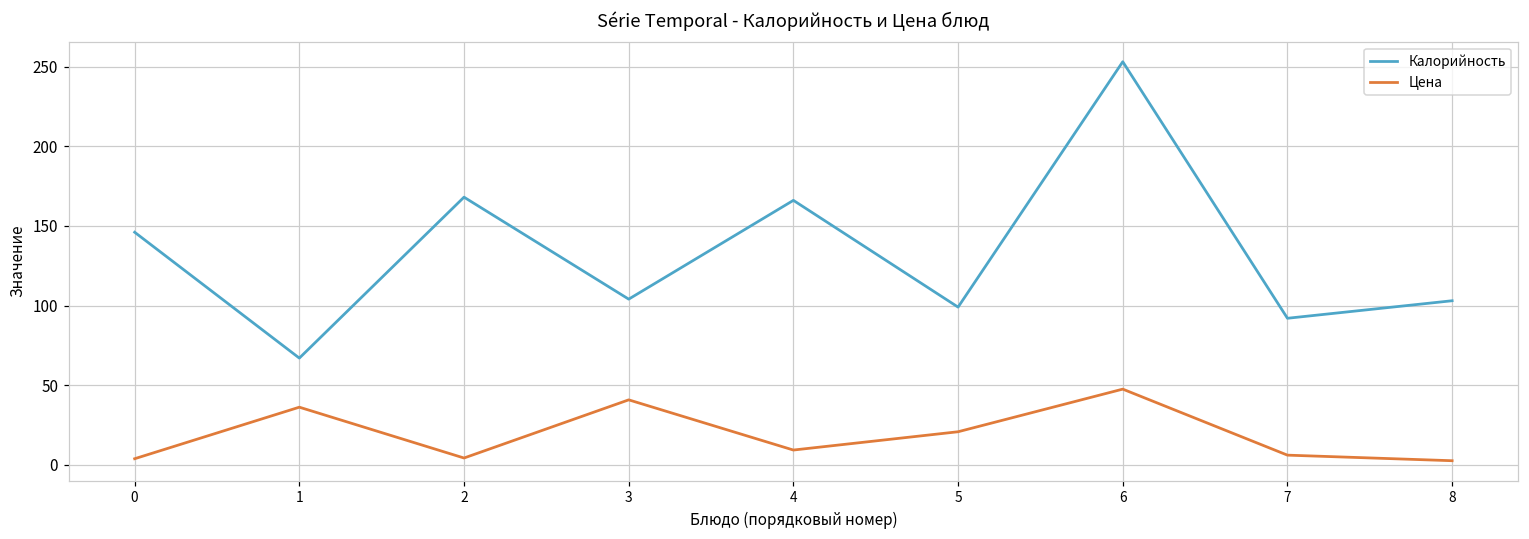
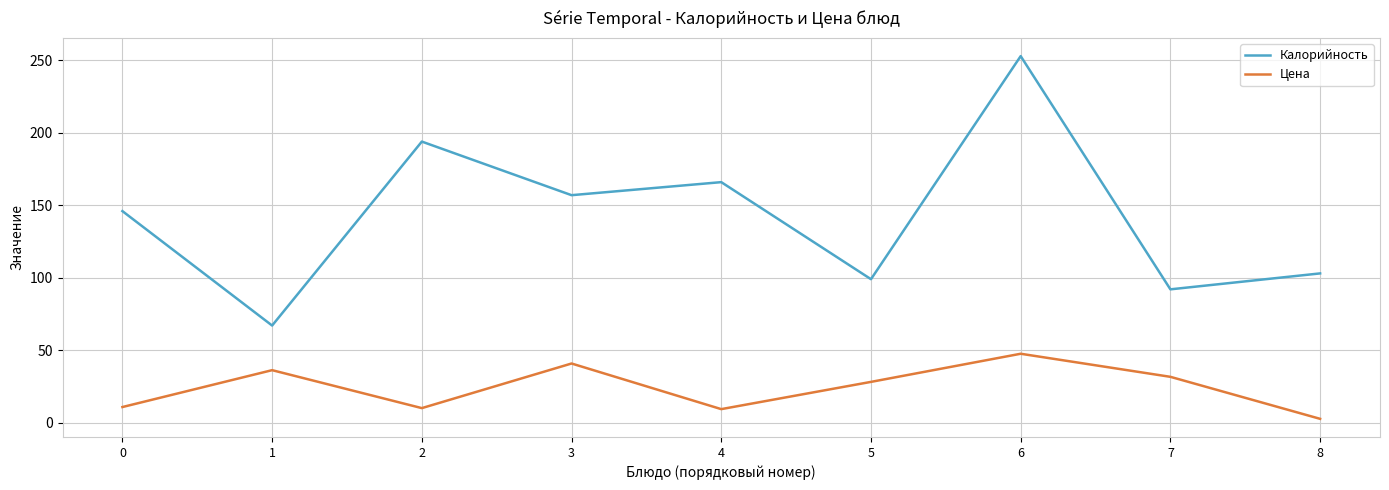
  {
    "Калорийность": {
      "0": 146,
      "1": 67,
-     "2": 168,
-     "3": 104,
+     "2": 194,
+     "3": 157,
      "4": 166,
      "5": 99,
      "6": 253,
      "7": 92,
      "8": 103
    },
    "Цена": {
-     "0": 4,
+     "0": 11,
      "1": 36,
-     "2": 4,
+     "2": 10,
      "3": 41,
      "4": 9,
-     "5": 21,
+     "5": 28,
      "6": 48,
-     "7": 6,
+     "7": 32,
      "8": 3
    }
  }
